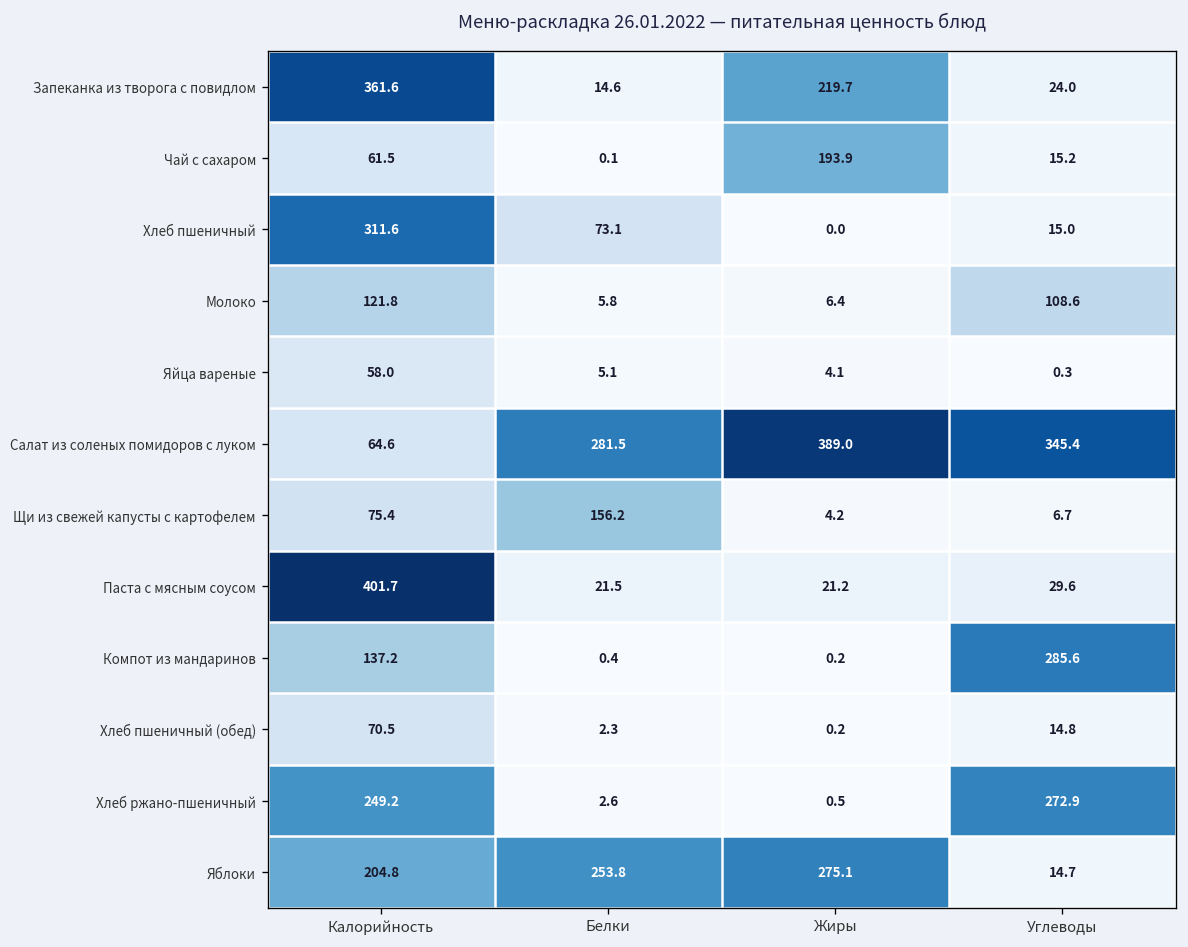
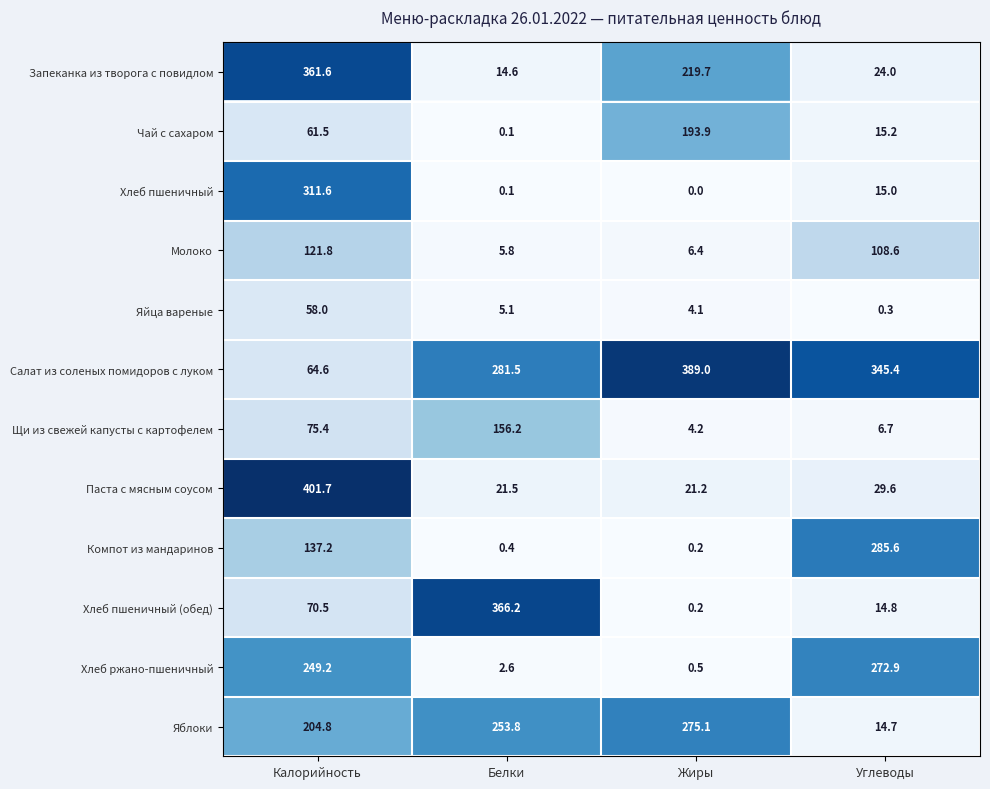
  {
    "Запеканка из творога с повидлом": {
      "Калорийность": 361.6,
      "Белки": 14.6,
      "Жиры": 219.7,
      "Углеводы": 24.0
    },
    "Чай с сахаром": {
      "Калорийность": 61.5,
      "Белки": 0.1,
      "Жиры": 193.9,
      "Углеводы": 15.2
    },
    "Хлеб пшеничный": {
      "Калорийность": 311.6,
-     "Белки": 73.1,
+     "Белки": 0.1,
      "Жиры": 0.0,
      "Углеводы": 15.0
    },
    "Молоко": {
      "Калорийность": 121.8,
      "Белки": 5.8,
      "Жиры": 6.4,
      "Углеводы": 108.6
    },
    "Яйца вареные": {
      "Калорийность": 58.0,
      "Белки": 5.1,
      "Жиры": 4.1,
      "Углеводы": 0.3
    },
    "Салат из соленых помидоров с луком": {
      "Калорийность": 64.6,
      "Белки": 281.5,
      "Жиры": 389.0,
      "Углеводы": 345.4
    },
    "Щи из свежей капусты с картофелем": {
      "Калорийность": 75.4,
      "Белки": 156.2,
      "Жиры": 4.2,
      "Углеводы": 6.7
    },
    "Паста с мясным соусом": {
      "Калорийность": 401.7,
      "Белки": 21.5,
      "Жиры": 21.2,
      "Углеводы": 29.6
    },
    "Компот из мандаринов": {
      "Калорийность": 137.2,
      "Белки": 0.4,
      "Жиры": 0.2,
      "Углеводы": 285.6
    },
    "Хлеб пшеничный (обед)": {
      "Калорийность": 70.5,
-     "Белки": 2.3,
+     "Белки": 366.2,
      "Жиры": 0.2,
      "Углеводы": 14.8
    },
    "Хлеб ржано-пшеничный": {
      "Калорийность": 249.2,
      "Белки": 2.6,
      "Жиры": 0.5,
      "Углеводы": 272.9
    },
    "Яблоки": {
      "Калорийность": 204.8,
      "Белки": 253.8,
      "Жиры": 275.1,
      "Углеводы": 14.7
    }
  }
